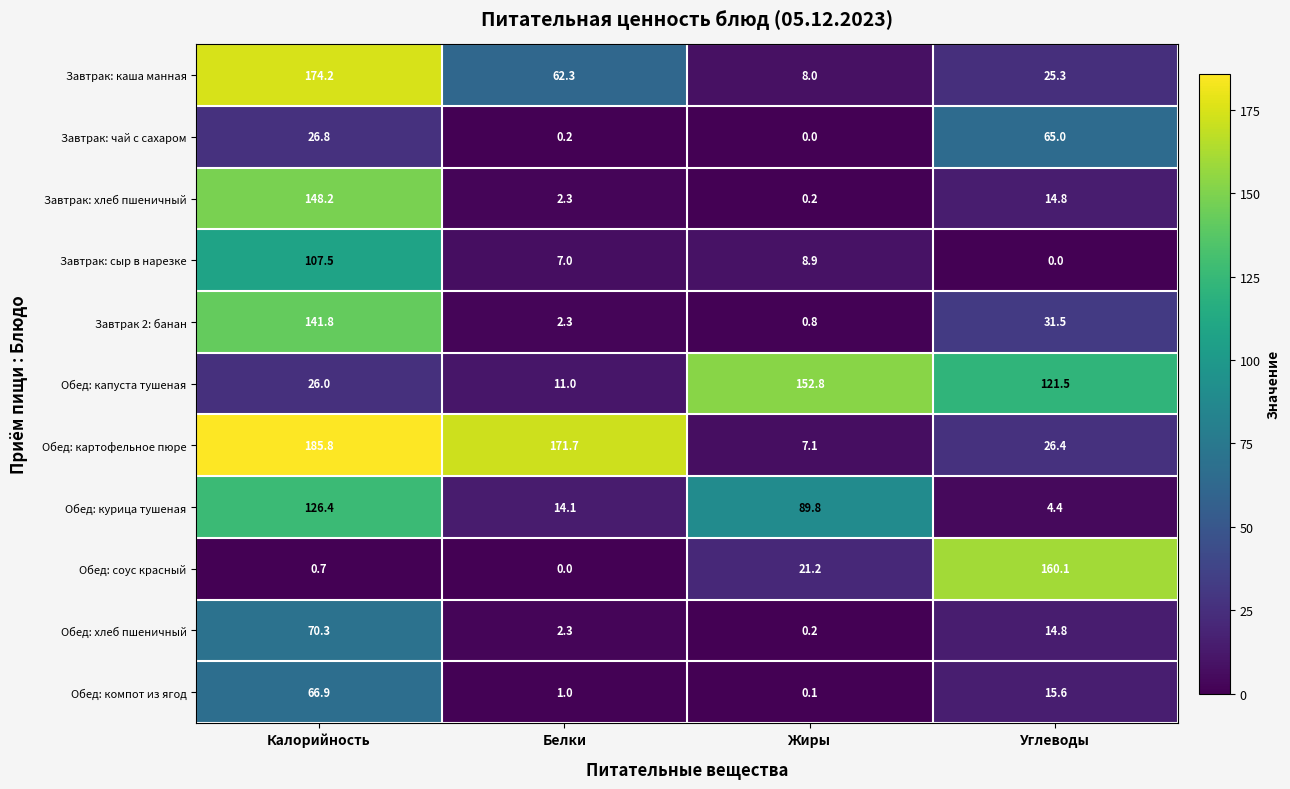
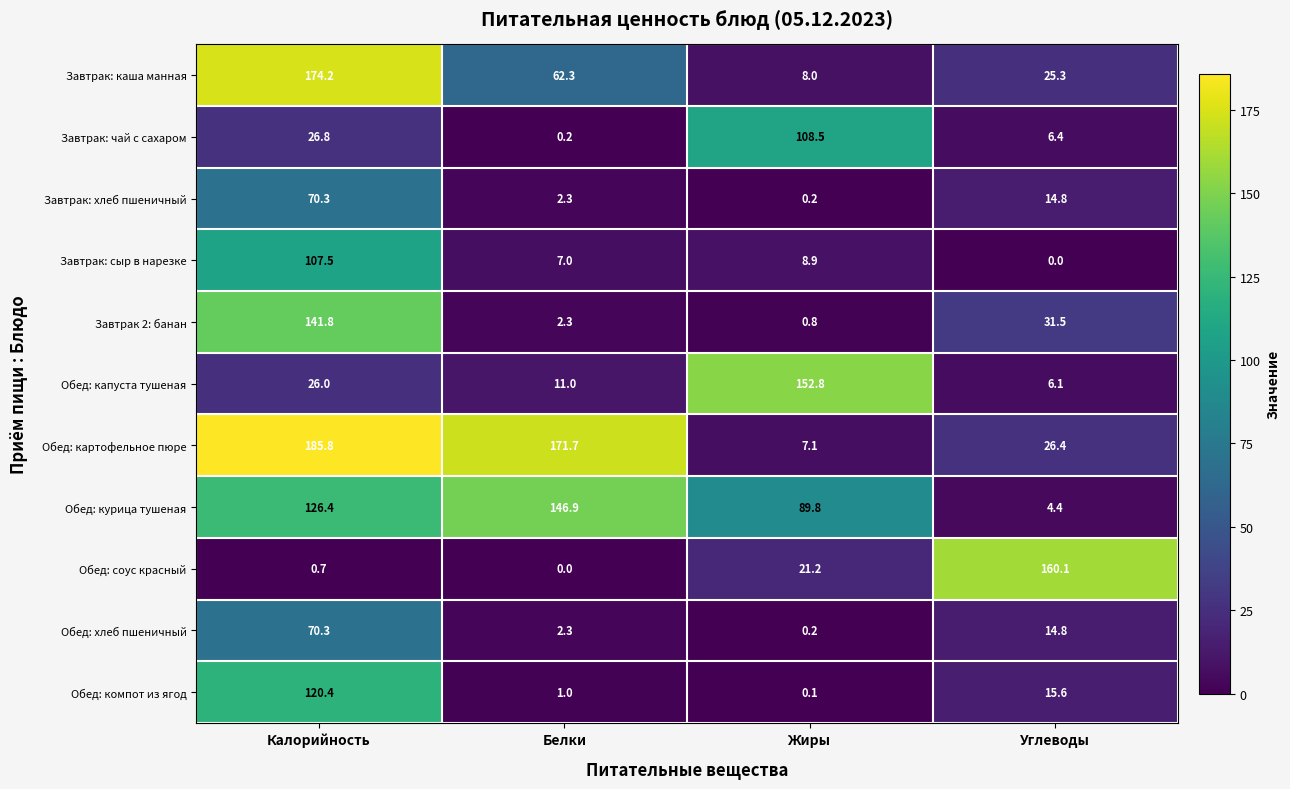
  {
    "Завтрак: каша манная": {
      "Калорийность": 174.2,
      "Белки": 62.3,
      "Жиры": 8.0,
      "Углеводы": 25.3
    },
    "Завтрак: чай с сахаром": {
      "Калорийность": 26.8,
      "Белки": 0.2,
-     "Жиры": 0.0,
-     "Углеводы": 65.0
+     "Жиры": 108.5,
+     "Углеводы": 6.4
    },
    "Завтрак: хлеб пшеничный": {
-     "Калорийность": 148.2,
+     "Калорийность": 70.3,
      "Белки": 2.3,
      "Жиры": 0.2,
      "Углеводы": 14.8
    },
    "Завтрак: сыр в нарезке": {
      "Калорийность": 107.5,
      "Белки": 7.0,
      "Жиры": 8.9,
      "Углеводы": 0.0
    },
    "Завтрак 2: банан": {
      "Калорийность": 141.8,
      "Белки": 2.3,
      "Жиры": 0.8,
      "Углеводы": 31.5
    },
    "Обед: капуста тушеная": {
      "Калорийность": 26.0,
      "Белки": 11.0,
      "Жиры": 152.8,
-     "Углеводы": 121.5
+     "Углеводы": 6.1
    },
    "Обед: картофельное пюре": {
      "Калорийность": 185.8,
      "Белки": 171.7,
      "Жиры": 7.1,
      "Углеводы": 26.4
    },
    "Обед: курица тушеная": {
      "Калорийность": 126.4,
-     "Белки": 14.1,
+     "Белки": 146.9,
      "Жиры": 89.8,
      "Углеводы": 4.4
    },
    "Обед: соус красный": {
      "Калорийность": 0.7,
      "Белки": 0.0,
      "Жиры": 21.2,
      "Углеводы": 160.1
    },
    "Обед: хлеб пшеничный": {
      "Калорийность": 70.3,
      "Белки": 2.3,
      "Жиры": 0.2,
      "Углеводы": 14.8
    },
    "Обед: компот из ягод": {
-     "Калорийность": 66.9,
+     "Калорийность": 120.4,
      "Белки": 1.0,
      "Жиры": 0.1,
      "Углеводы": 15.6
    }
  }
